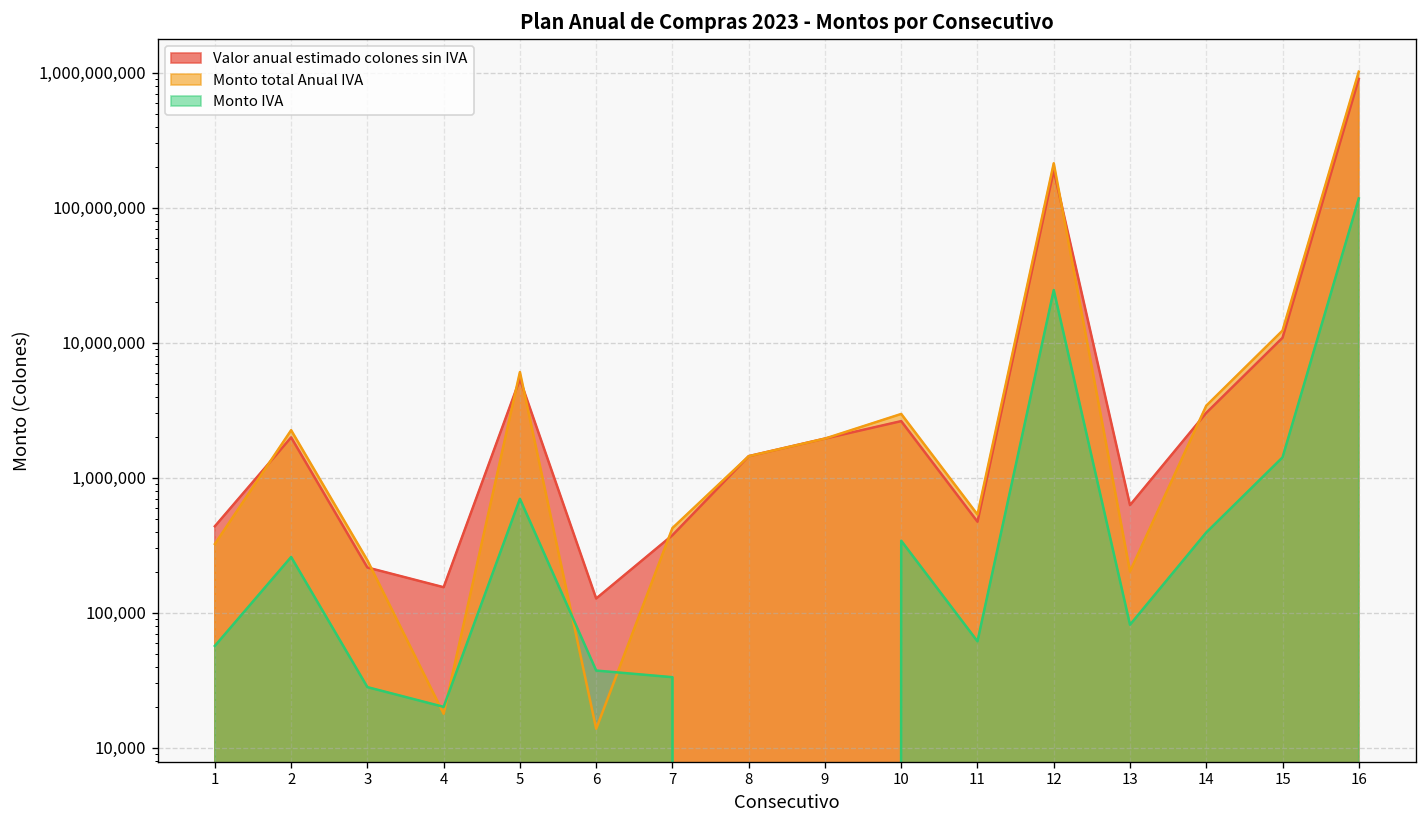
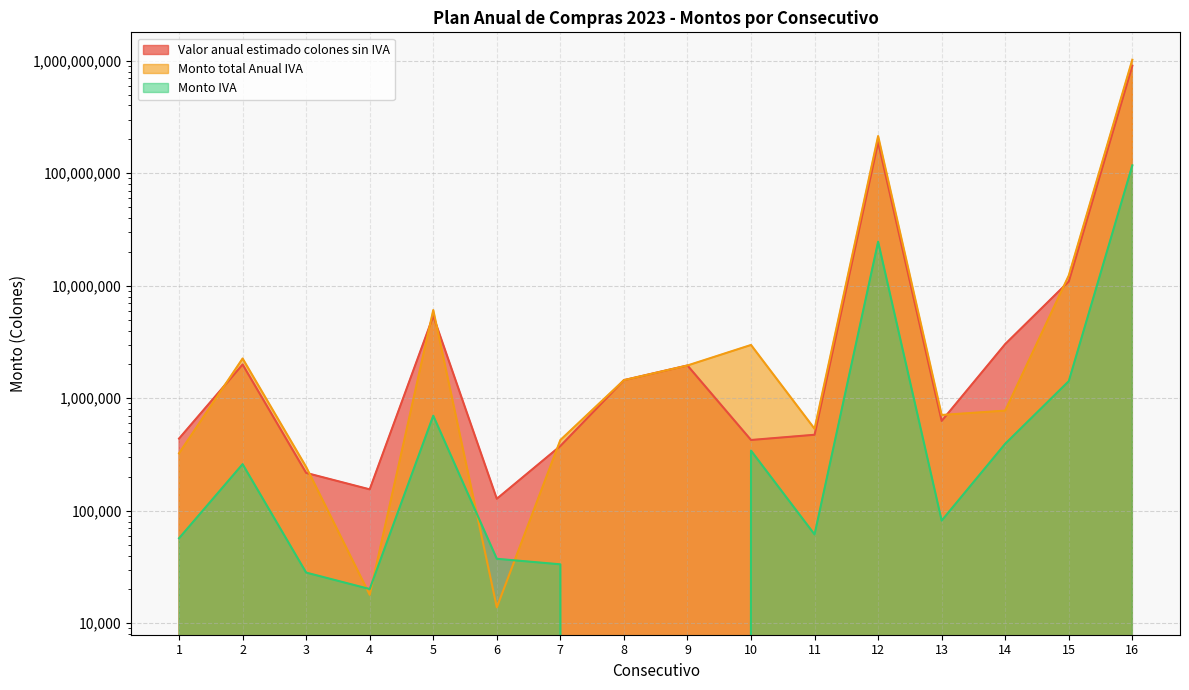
  {
    "Valor anual estimado colones sin IVA": {
      "1": "440,000",
      "2": "2,000,000",
      "3": "220,000",
      "4": "150,000",
      "5": "5,000,000",
      "6": "130,000",
      "7": "380,000",
-     "10": "2,600,000",
+     "10": "430,000",
      "11": "470,000",
      "12": "190,000,000",
      "13": "600,000",
      "14": "3,000,000",
      "15": "11,000,000",
      "16": "900,000,000"
    },
    "Monto total Anual IVA": {
      "1": "320,000",
      "2": "2,300,000",
      "3": "250,000",
      "4": "18,000",
      "5": "6,000,000",
      "6": "14,000",
      "7": "430,000",
      "10": "3,000,000",
      "11": "500,000",
      "12": "210,000,000",
-     "13": "200,000",
-     "14": "3,400,000",
+     "13": "700,000",
+     "14": "800,000",
      "15": "12,000,000",
      "16": "1,000,000,000"
    },
    "Monto IVA": {
      "1": "60,000",
      "2": "260,000",
      "3": "28,000",
      "4": "20,000",
      "5": "700,000",
      "6": "37,000",
      "7": "33,000",
      "10": "340,000",
      "11": "60,000",
      "12": "25,000,000",
      "13": "80,000",
      "14": "390,000",
      "15": "1,400,000",
      "16": "120,000,000"
    }
  }
